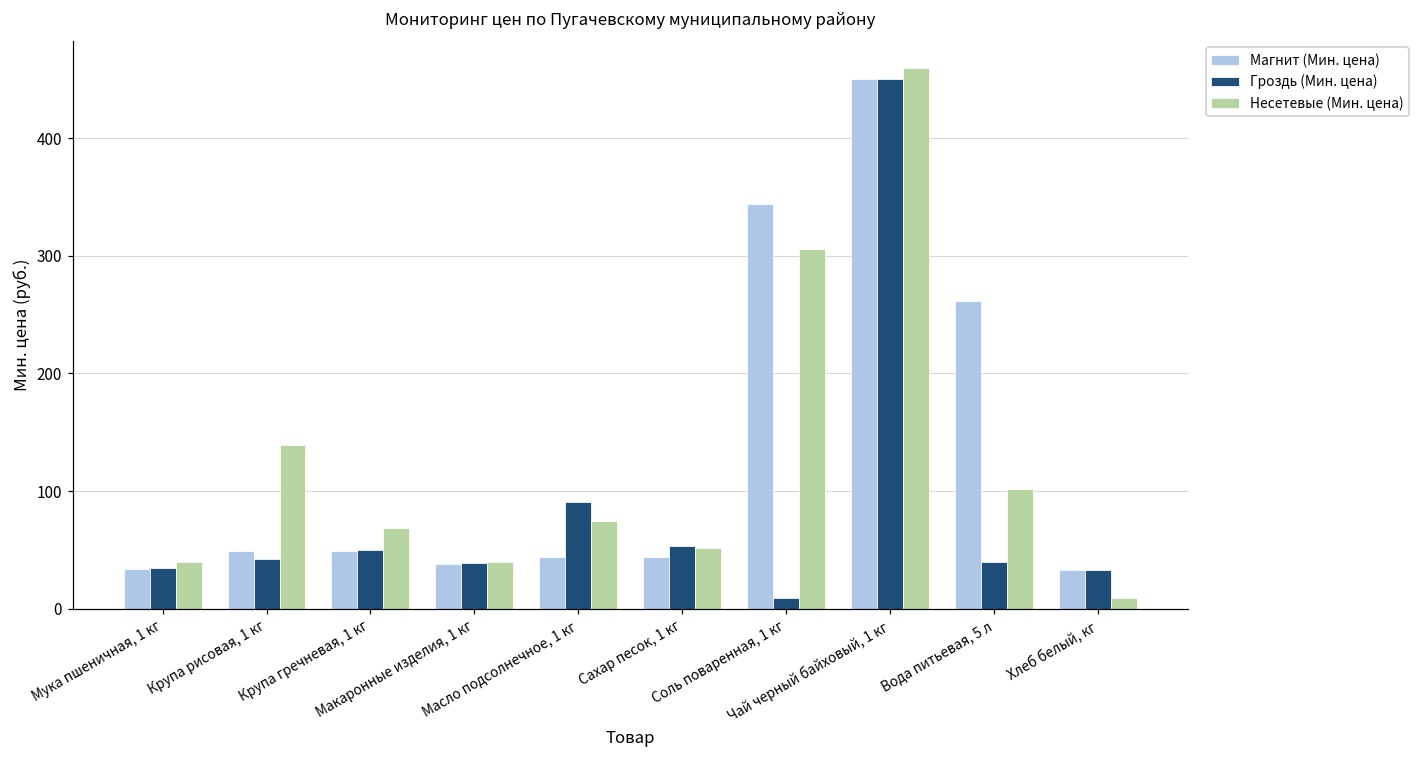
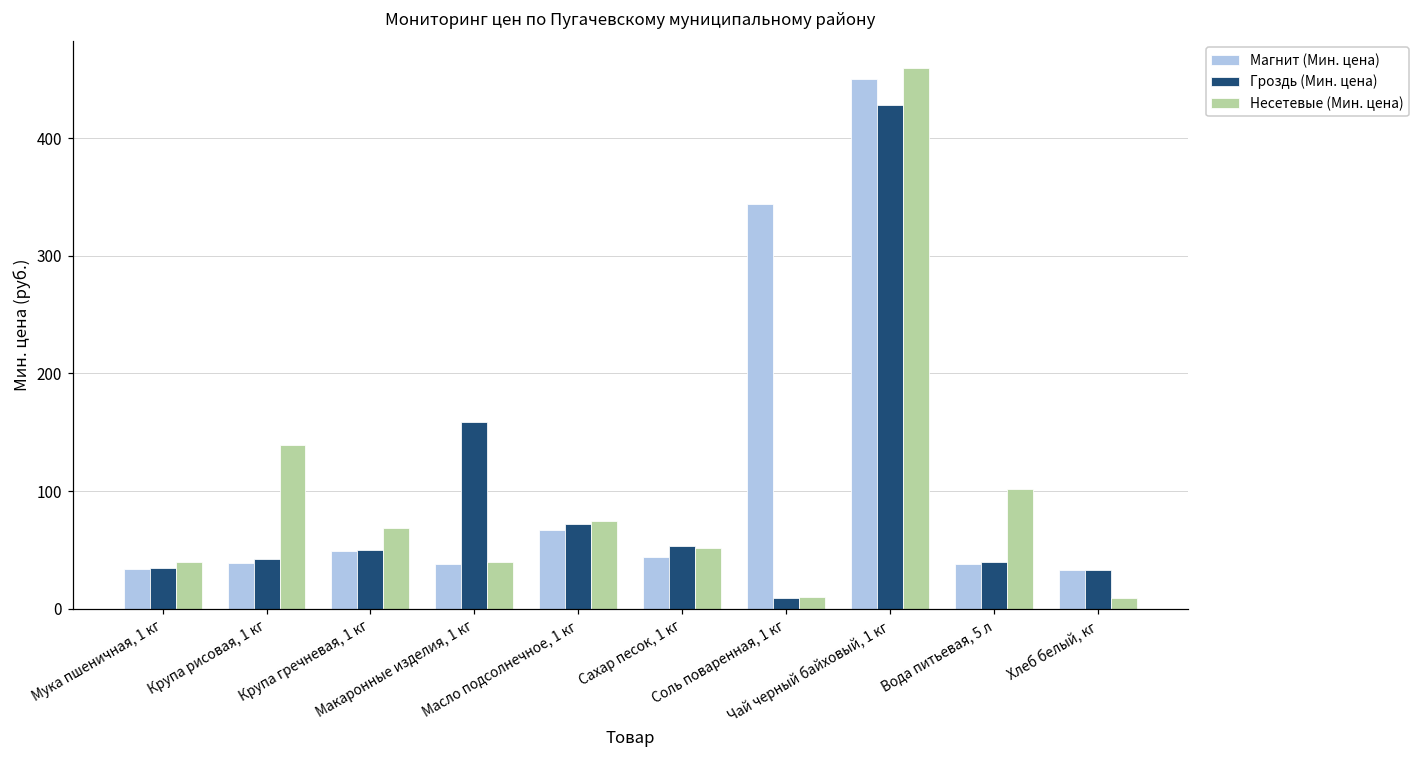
  {
    "Магнит (Мин. цена)": {
      "Мука пшеничная, 1 кг": 34,
-     "Крупа рисовая, 1 кг": 49,
+     "Крупа рисовая, 1 кг": 39,
      "Крупа гречневая, 1 кг": 49,
      "Макаронные изделия, 1 кг": 38,
-     "Масло подсолнечное, 1 кг": 44,
+     "Масло подсолнечное, 1 кг": 67,
      "Сахар песок, 1 кг": 44,
      "Соль поваренная, 1 кг": 344,
      "Чай черный байховый, 1 кг": 450,
-     "Вода питьевая, 5 л": 262,
+     "Вода питьевая, 5 л": 38,
      "Хлеб белый, кг": 33
    },
    "Гроздь (Мин. цена)": {
      "Мука пшеничная, 1 кг": 35,
      "Крупа рисовая, 1 кг": 42,
      "Крупа гречневая, 1 кг": 50,
-     "Макаронные изделия, 1 кг": 39,
-     "Масло подсолнечное, 1 кг": 91,
+     "Макаронные изделия, 1 кг": 159,
+     "Масло подсолнечное, 1 кг": 72,
      "Сахар песок, 1 кг": 53,
      "Соль поваренная, 1 кг": 9,
-     "Чай черный байховый, 1 кг": 450,
+     "Чай черный байховый, 1 кг": 428,
      "Вода питьевая, 5 л": 40,
      "Хлеб белый, кг": 33
    },
    "Несетевые (Мин. цена)": {
      "Мука пшеничная, 1 кг": 40,
      "Крупа рисовая, 1 кг": 139,
      "Крупа гречневая, 1 кг": 69,
      "Макаронные изделия, 1 кг": 40,
      "Масло подсолнечное, 1 кг": 75,
      "Сахар песок, 1 кг": 52,
-     "Соль поваренная, 1 кг": 306,
+     "Соль поваренная, 1 кг": 10,
      "Чай черный байховый, 1 кг": 460,
      "Вода питьевая, 5 л": 102,
      "Хлеб белый, кг": 9
    }
  }
